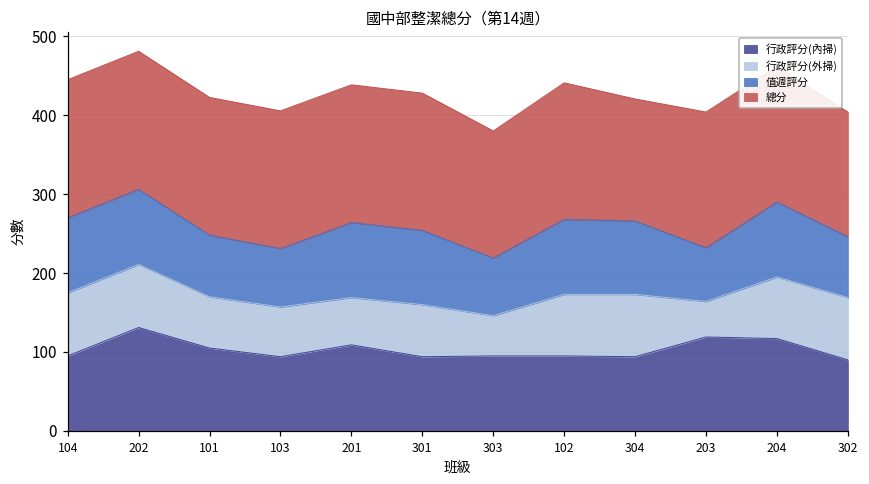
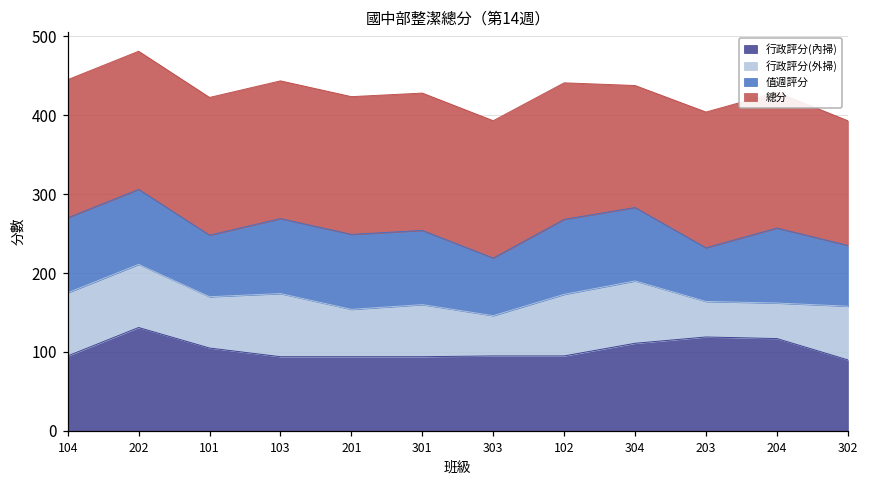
  {
    "行政評分(內掃)": {
      "104": 100,
      "202": 130,
      "101": 110,
      "103": 90,
-     "201": 110,
+     "201": 90,
      "301": 90,
      "303": 100,
      "102": 100,
-     "304": 90,
+     "304": 110,
      "203": 120,
      "204": 120,
      "302": 90
    },
    "行政評分(外掃)": {
      "104": 80,
      "202": 80,
      "101": 70,
-     "103": 60,
+     "103": 80,
      "201": 60,
      "301": 70,
      "303": 50,
      "102": 80,
      "304": 80,
      "203": 50,
-     "204": 80,
-     "302": 80
+     "204": 50,
+     "302": 70
    },
    "值週評分": {
      "104": 100,
      "202": 100,
      "101": 80,
-     "103": 70,
+     "103": 100,
      "201": 100,
      "301": 90,
      "303": 70,
      "102": 100,
      "304": 90,
      "203": 70,
      "204": 100,
      "302": 80
    },
    "總分": {
      "104": 180,
      "202": 180,
      "101": 170,
      "103": 170,
      "201": 170,
      "301": 170,
-     "303": 160,
+     "303": 170,
      "102": 170,
      "304": 150,
      "203": 170,
      "302": 160
    }
  }
